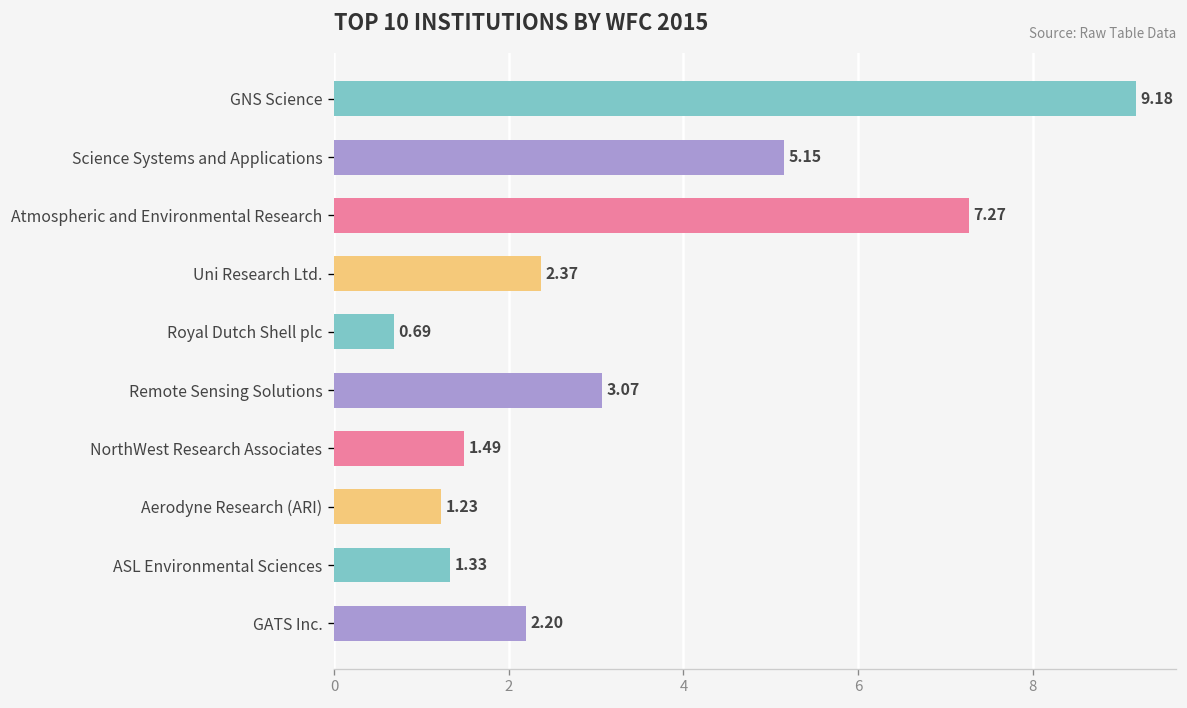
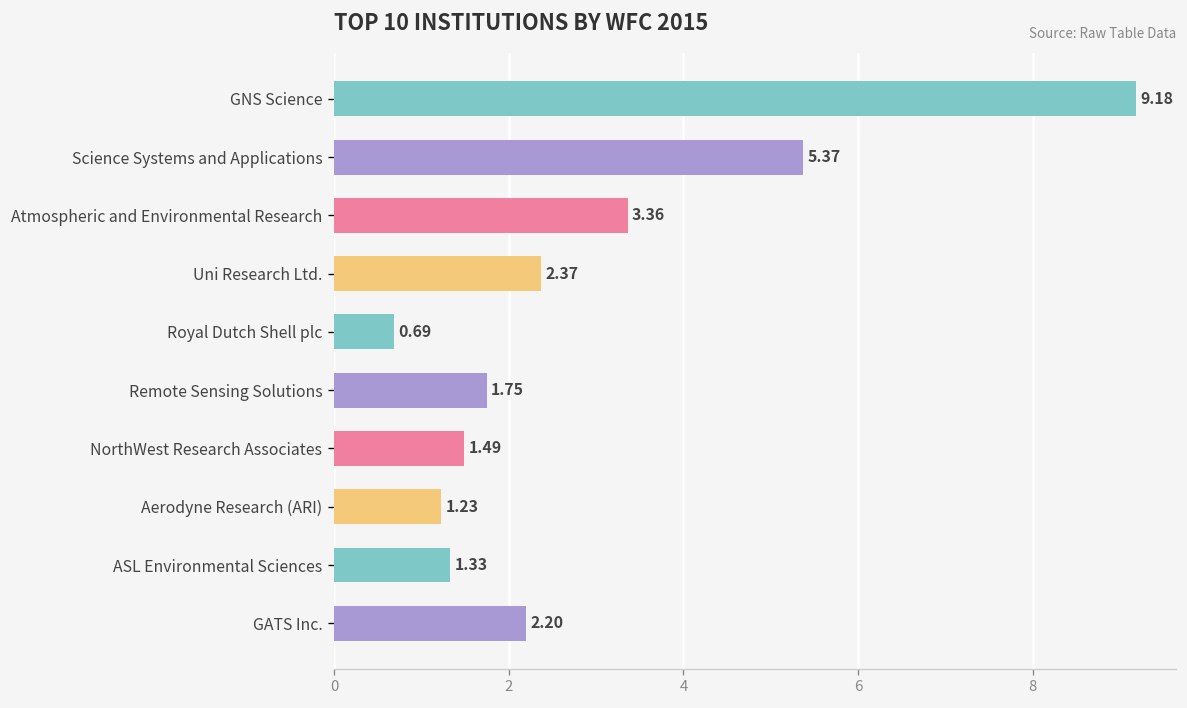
  {
    "GNS Science": 9.18,
-   "Science Systems and Applications": 5.15,
-   "Atmospheric and Environmental Research": 7.27,
+   "Science Systems and Applications": 5.37,
+   "Atmospheric and Environmental Research": 3.36,
    "Uni Research Ltd.": 2.37,
    "Royal Dutch Shell plc": 0.69,
-   "Remote Sensing Solutions": 3.07,
+   "Remote Sensing Solutions": 1.75,
    "NorthWest Research Associates": 1.49,
    "Aerodyne Research (ARI)": 1.23,
    "ASL Environmental Sciences": 1.33,
    "GATS Inc.": 2.20
  }
